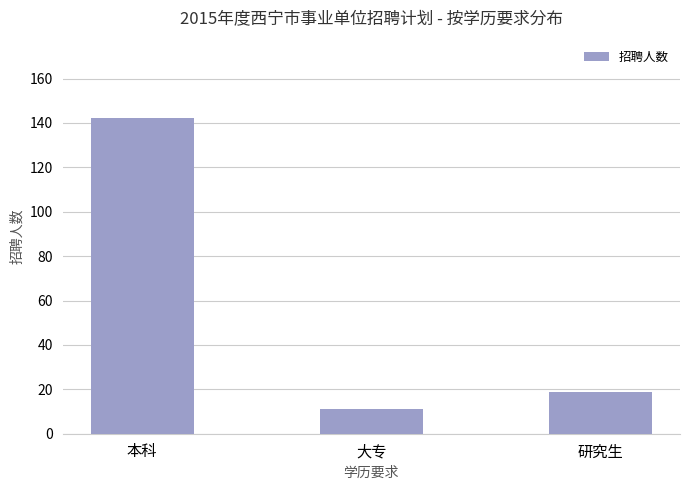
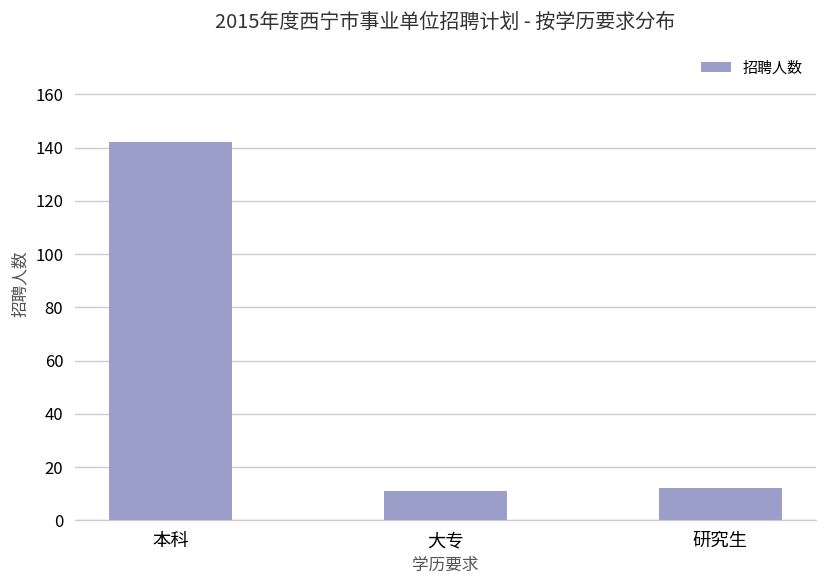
  {
    "本科": 142,
    "大专": 11,
-   "研究生": 19
+   "研究生": 12
  }
